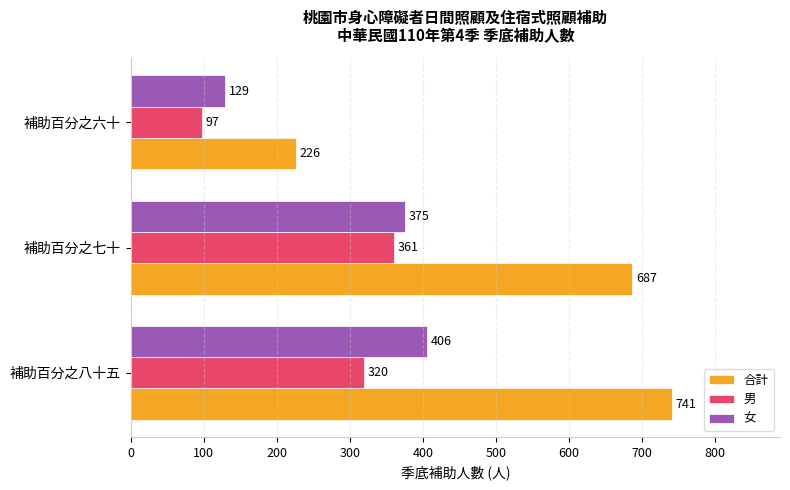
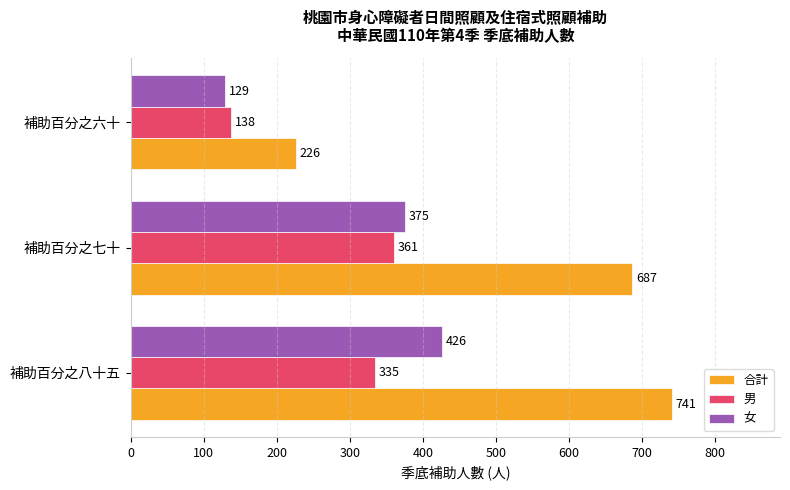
  {
    "合計": {
      "補助百分之六十": 226,
      "補助百分之七十": 687,
      "補助百分之八十五": 741
    },
    "男": {
-     "補助百分之六十": 97,
+     "補助百分之六十": 138,
      "補助百分之七十": 361,
-     "補助百分之八十五": 320
+     "補助百分之八十五": 335
    },
    "女": {
      "補助百分之六十": 129,
      "補助百分之七十": 375,
-     "補助百分之八十五": 406
+     "補助百分之八十五": 426
    }
  }
